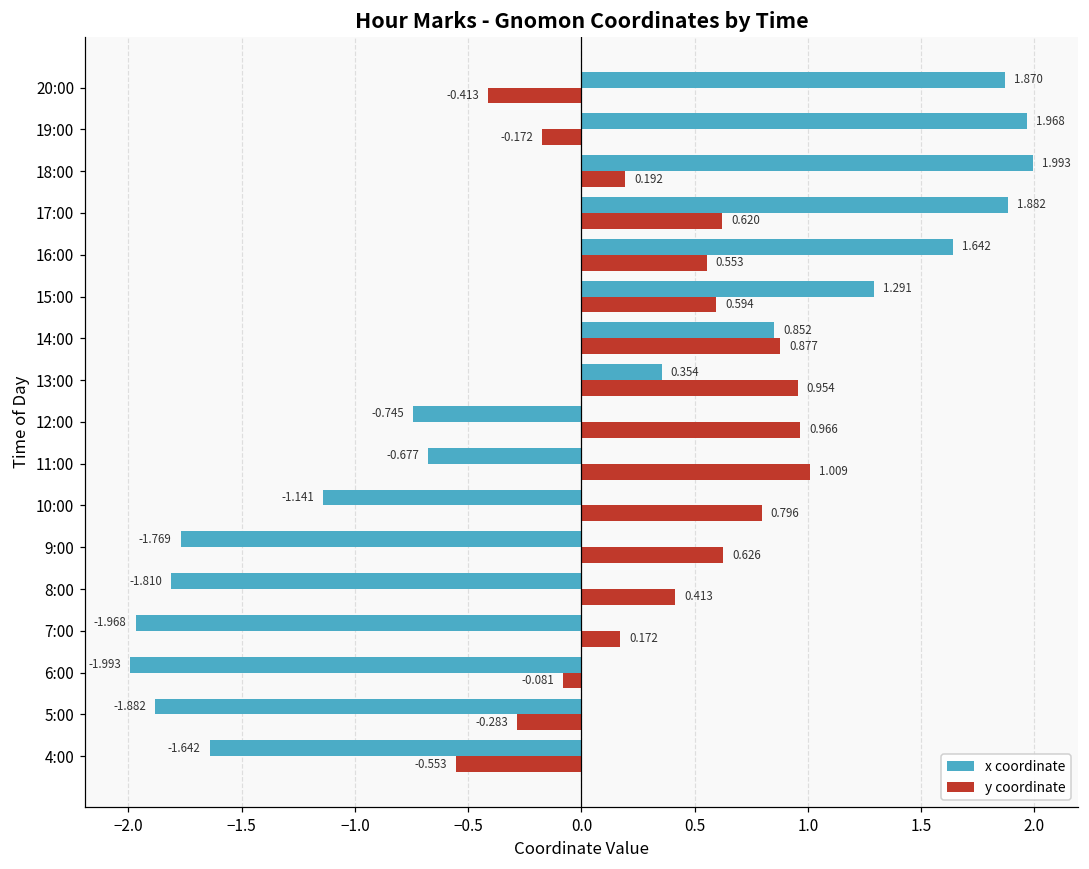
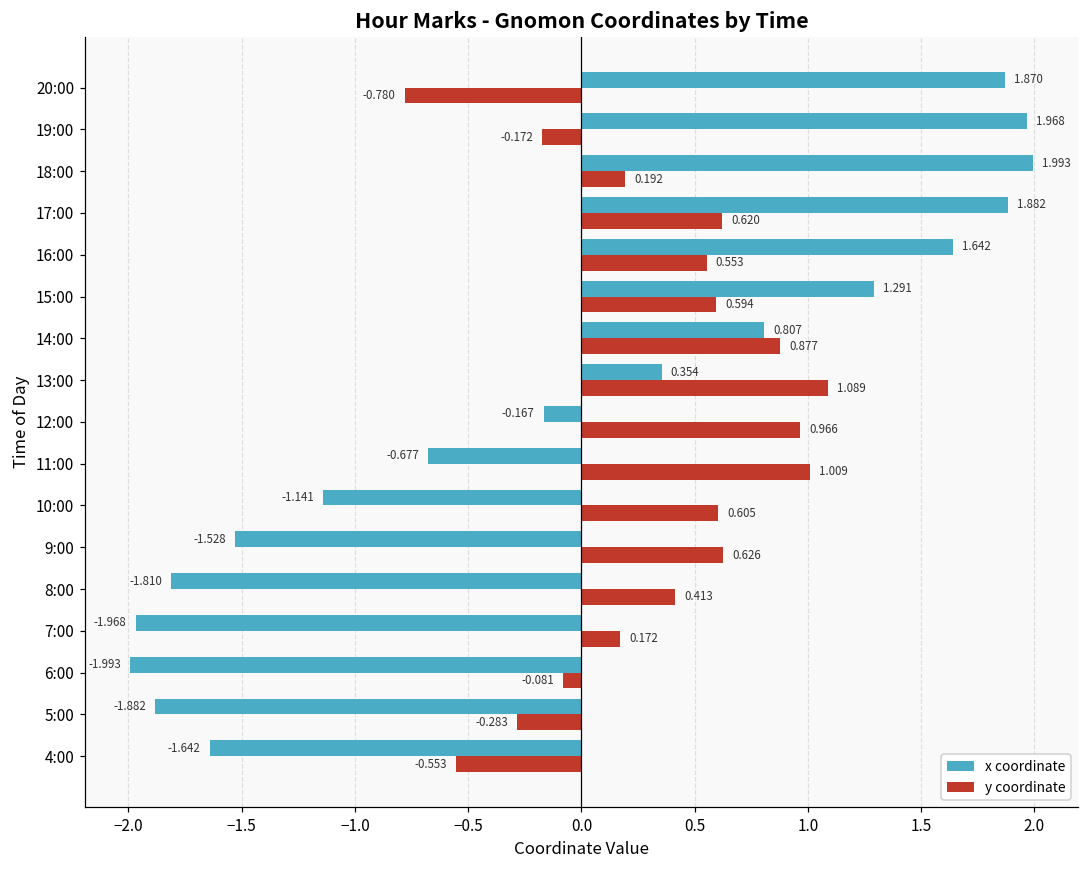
  {
    "x coordinate": {
      "20:00": 1.870,
      "19:00": 1.968,
      "18:00": 1.993,
      "17:00": 1.882,
      "16:00": 1.642,
      "15:00": 1.291,
-     "14:00": 0.852,
+     "14:00": 0.807,
      "13:00": 0.354,
-     "12:00": -0.745,
+     "12:00": -0.167,
      "11:00": -0.677,
      "10:00": -1.141,
-     "9:00": -1.769,
+     "9:00": -1.528,
      "8:00": -1.810,
      "7:00": -1.968,
      "6:00": -1.993,
      "5:00": -1.882,
      "4:00": -1.642
    },
    "y coordinate": {
-     "20:00": -0.413,
+     "20:00": -0.780,
      "19:00": -0.172,
      "18:00": 0.192,
      "17:00": 0.620,
      "16:00": 0.553,
      "15:00": 0.594,
      "14:00": 0.877,
-     "13:00": 0.954,
+     "13:00": 1.089,
      "12:00": 0.966,
      "11:00": 1.009,
-     "10:00": 0.796,
+     "10:00": 0.605,
      "9:00": 0.626,
      "8:00": 0.413,
      "7:00": 0.172,
      "6:00": -0.081,
      "5:00": -0.283,
      "4:00": -0.553
    }
  }
